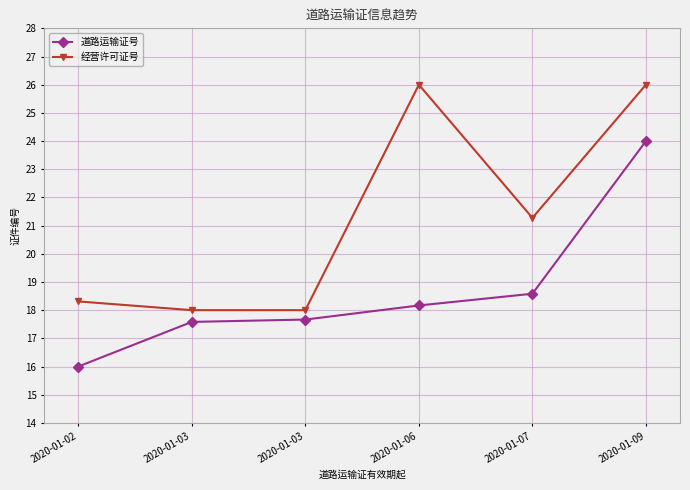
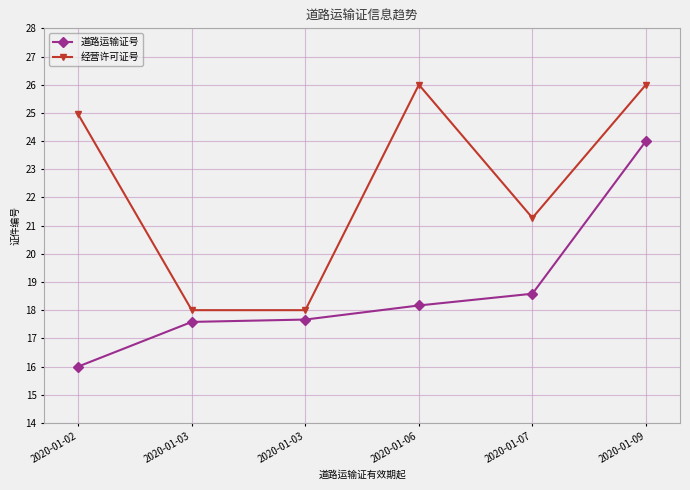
  {
    "道路运输证号": {
      "2020-01-02": 16.0,
      "2020-01-06": 18.2,
      "2020-01-07": 18.6,
      "2020-01-09": 24.0
    },
    "经营许可证号": {
-     "2020-01-02": 18.3,
+     "2020-01-02": 24.9,
      "2020-01-06": 26.0,
      "2020-01-07": 21.3,
      "2020-01-09": 26.0
    }
  }
